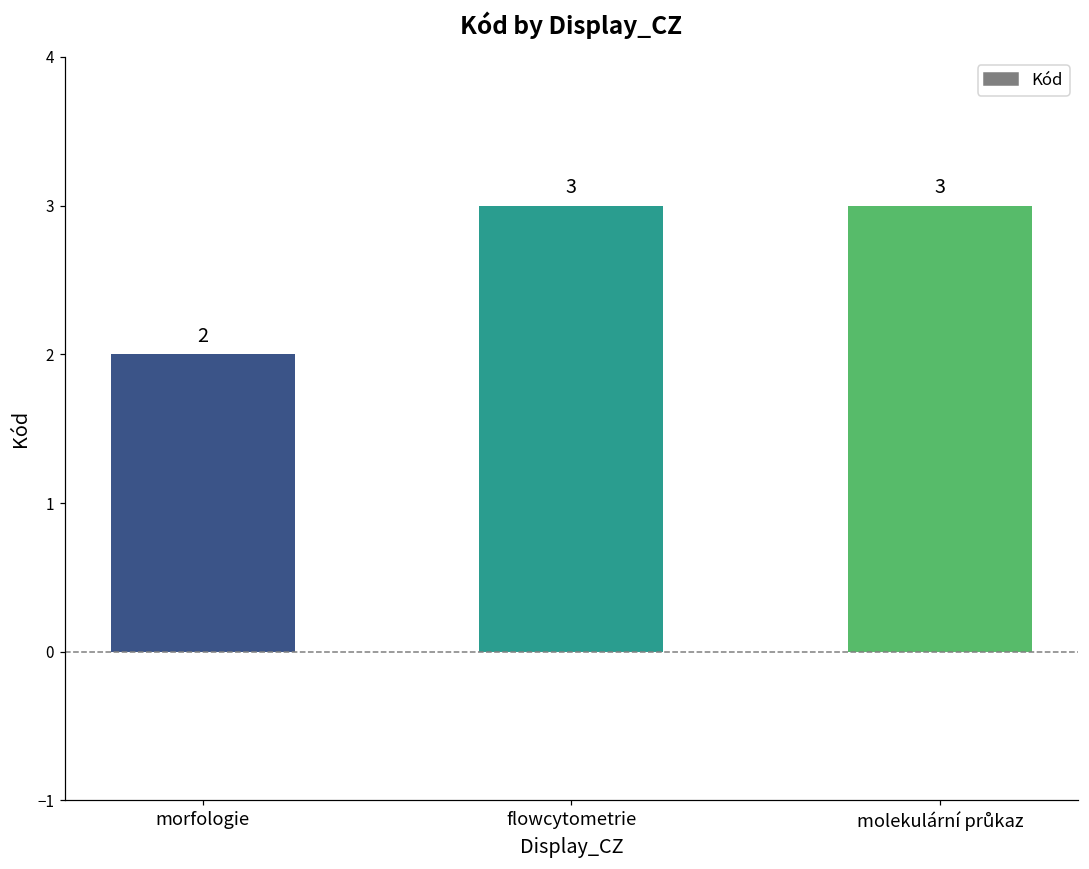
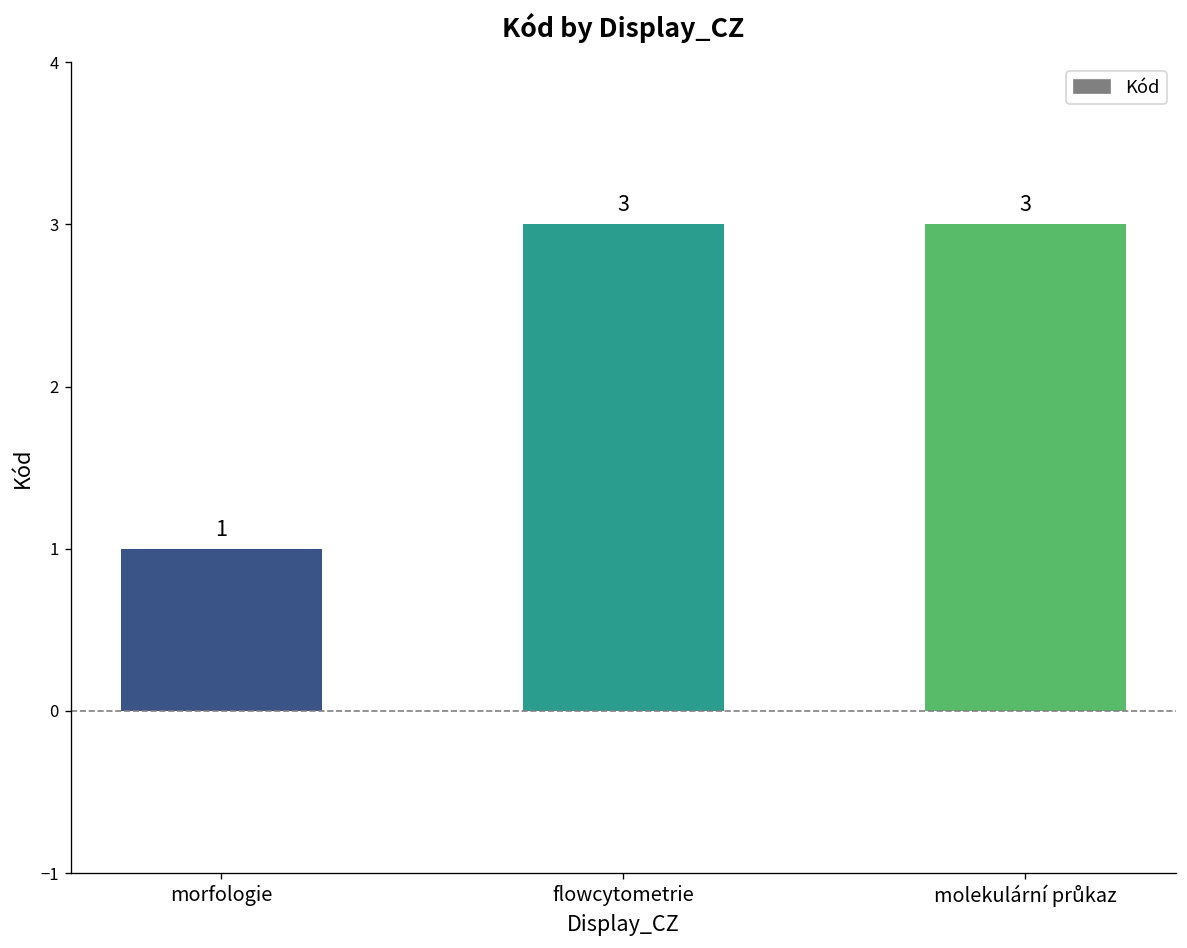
  {
-   "morfologie": 2,
+   "morfologie": 1,
    "flowcytometrie": 3,
    "molekulární průkaz": 3
  }
